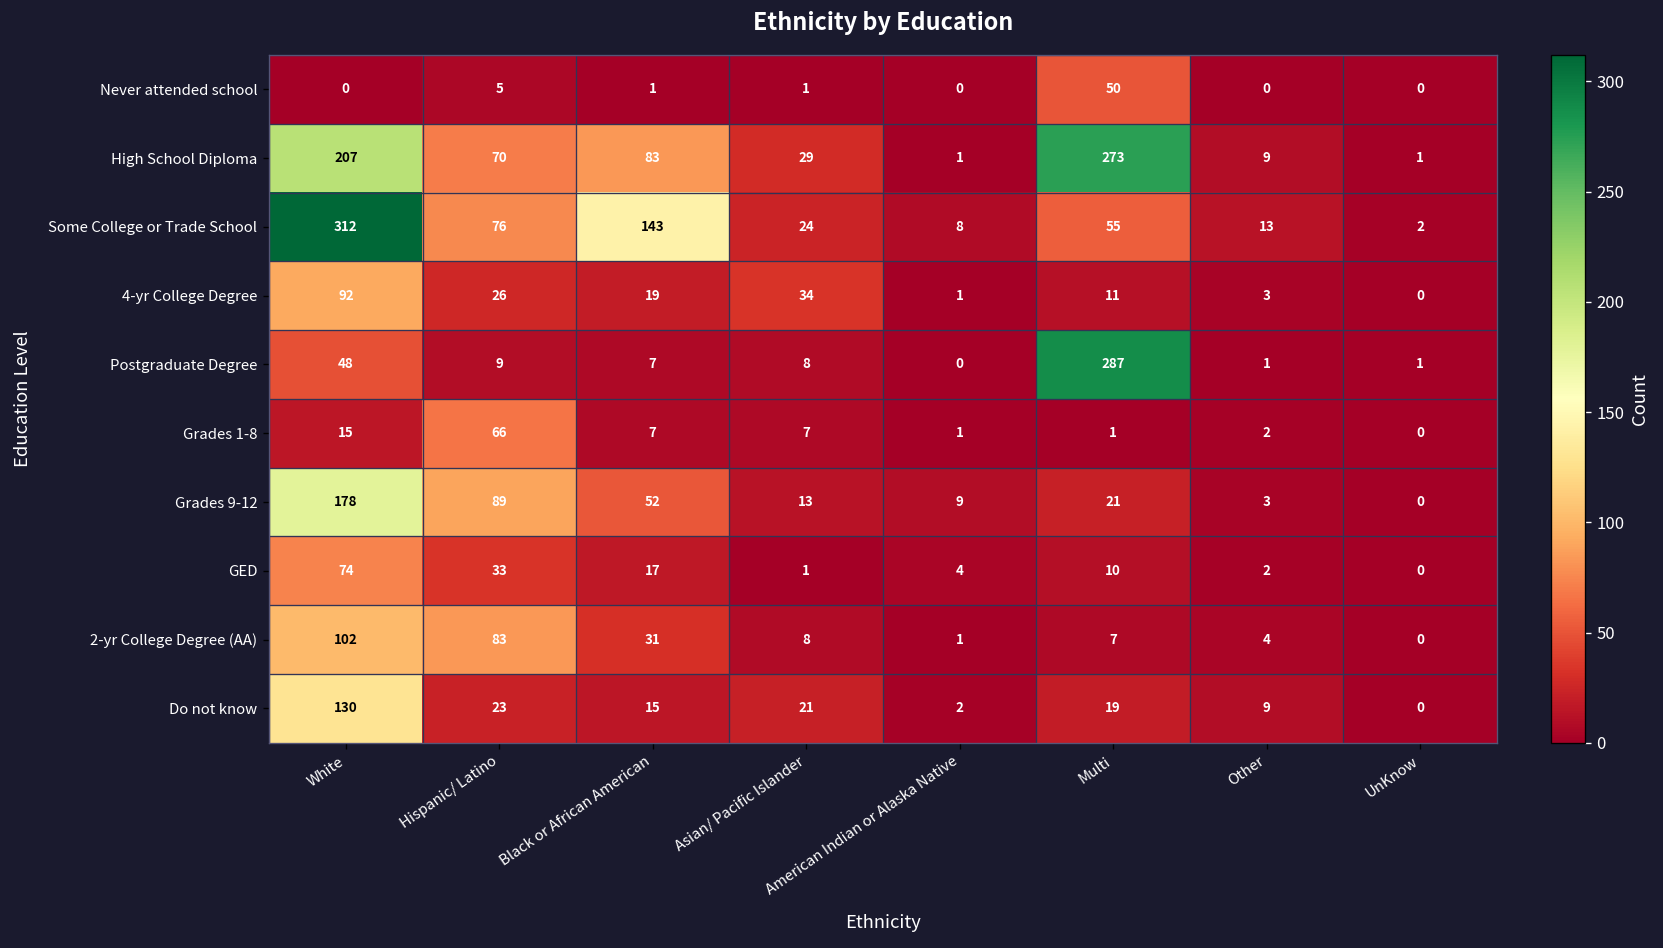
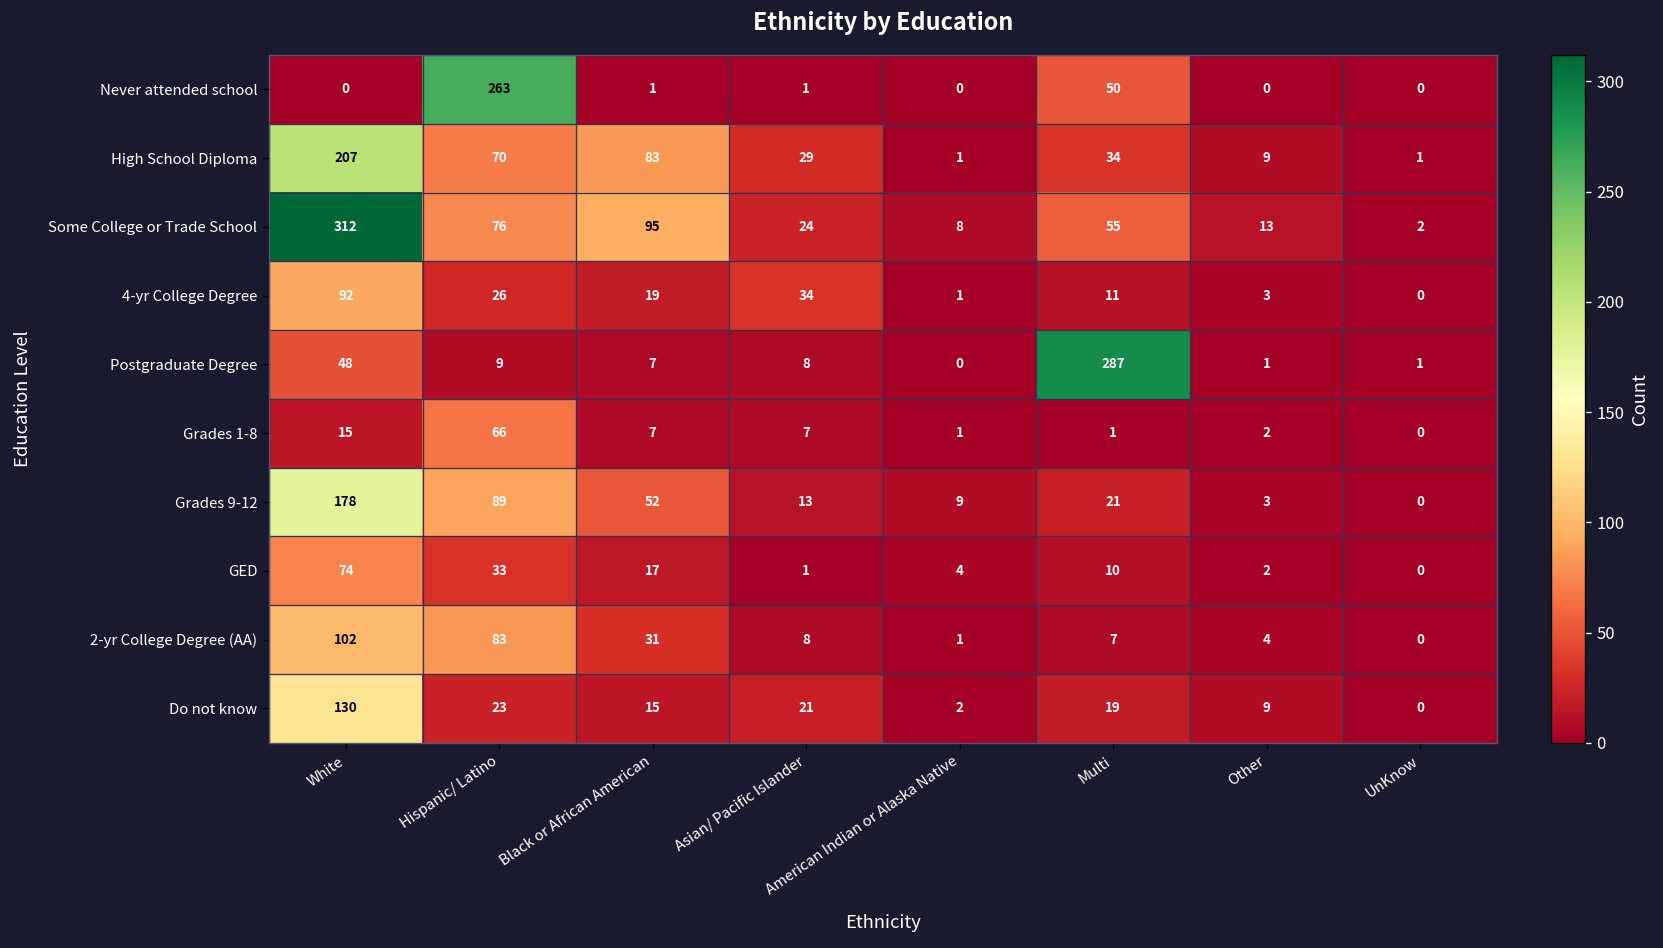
  {
    "Never attended school": {
      "White": 0,
-     "Hispanic/ Latino": 5,
+     "Hispanic/ Latino": 263,
      "Black or African American": 1,
      "Asian/ Pacific Islander": 1,
      "American Indian or Alaska Native": 0,
      "Multi": 50,
      "Other": 0,
      "UnKnow": 0
    },
    "High School Diploma": {
      "White": 207,
      "Hispanic/ Latino": 70,
      "Black or African American": 83,
      "Asian/ Pacific Islander": 29,
      "American Indian or Alaska Native": 1,
-     "Multi": 273,
+     "Multi": 34,
      "Other": 9,
      "UnKnow": 1
    },
    "Some College or Trade School": {
      "White": 312,
      "Hispanic/ Latino": 76,
-     "Black or African American": 143,
+     "Black or African American": 95,
      "Asian/ Pacific Islander": 24,
      "American Indian or Alaska Native": 8,
      "Multi": 55,
      "Other": 13,
      "UnKnow": 2
    },
    "4-yr College Degree": {
      "White": 92,
      "Hispanic/ Latino": 26,
      "Black or African American": 19,
      "Asian/ Pacific Islander": 34,
      "American Indian or Alaska Native": 1,
      "Multi": 11,
      "Other": 3,
      "UnKnow": 0
    },
    "Postgraduate Degree": {
      "White": 48,
      "Hispanic/ Latino": 9,
      "Black or African American": 7,
      "Asian/ Pacific Islander": 8,
      "American Indian or Alaska Native": 0,
      "Multi": 287,
      "Other": 1,
      "UnKnow": 1
    },
    "Grades 1-8": {
      "White": 15,
      "Hispanic/ Latino": 66,
      "Black or African American": 7,
      "Asian/ Pacific Islander": 7,
      "American Indian or Alaska Native": 1,
      "Multi": 1,
      "Other": 2,
      "UnKnow": 0
    },
    "Grades 9-12": {
      "White": 178,
      "Hispanic/ Latino": 89,
      "Black or African American": 52,
      "Asian/ Pacific Islander": 13,
      "American Indian or Alaska Native": 9,
      "Multi": 21,
      "Other": 3,
      "UnKnow": 0
    },
    "GED": {
      "White": 74,
      "Hispanic/ Latino": 33,
      "Black or African American": 17,
      "Asian/ Pacific Islander": 1,
      "American Indian or Alaska Native": 4,
      "Multi": 10,
      "Other": 2,
      "UnKnow": 0
    },
    "2-yr College Degree (AA)": {
      "White": 102,
      "Hispanic/ Latino": 83,
      "Black or African American": 31,
      "Asian/ Pacific Islander": 8,
      "American Indian or Alaska Native": 1,
      "Multi": 7,
      "Other": 4,
      "UnKnow": 0
    },
    "Do not know": {
      "White": 130,
      "Hispanic/ Latino": 23,
      "Black or African American": 15,
      "Asian/ Pacific Islander": 21,
      "American Indian or Alaska Native": 2,
      "Multi": 19,
      "Other": 9,
      "UnKnow": 0
    }
  }
